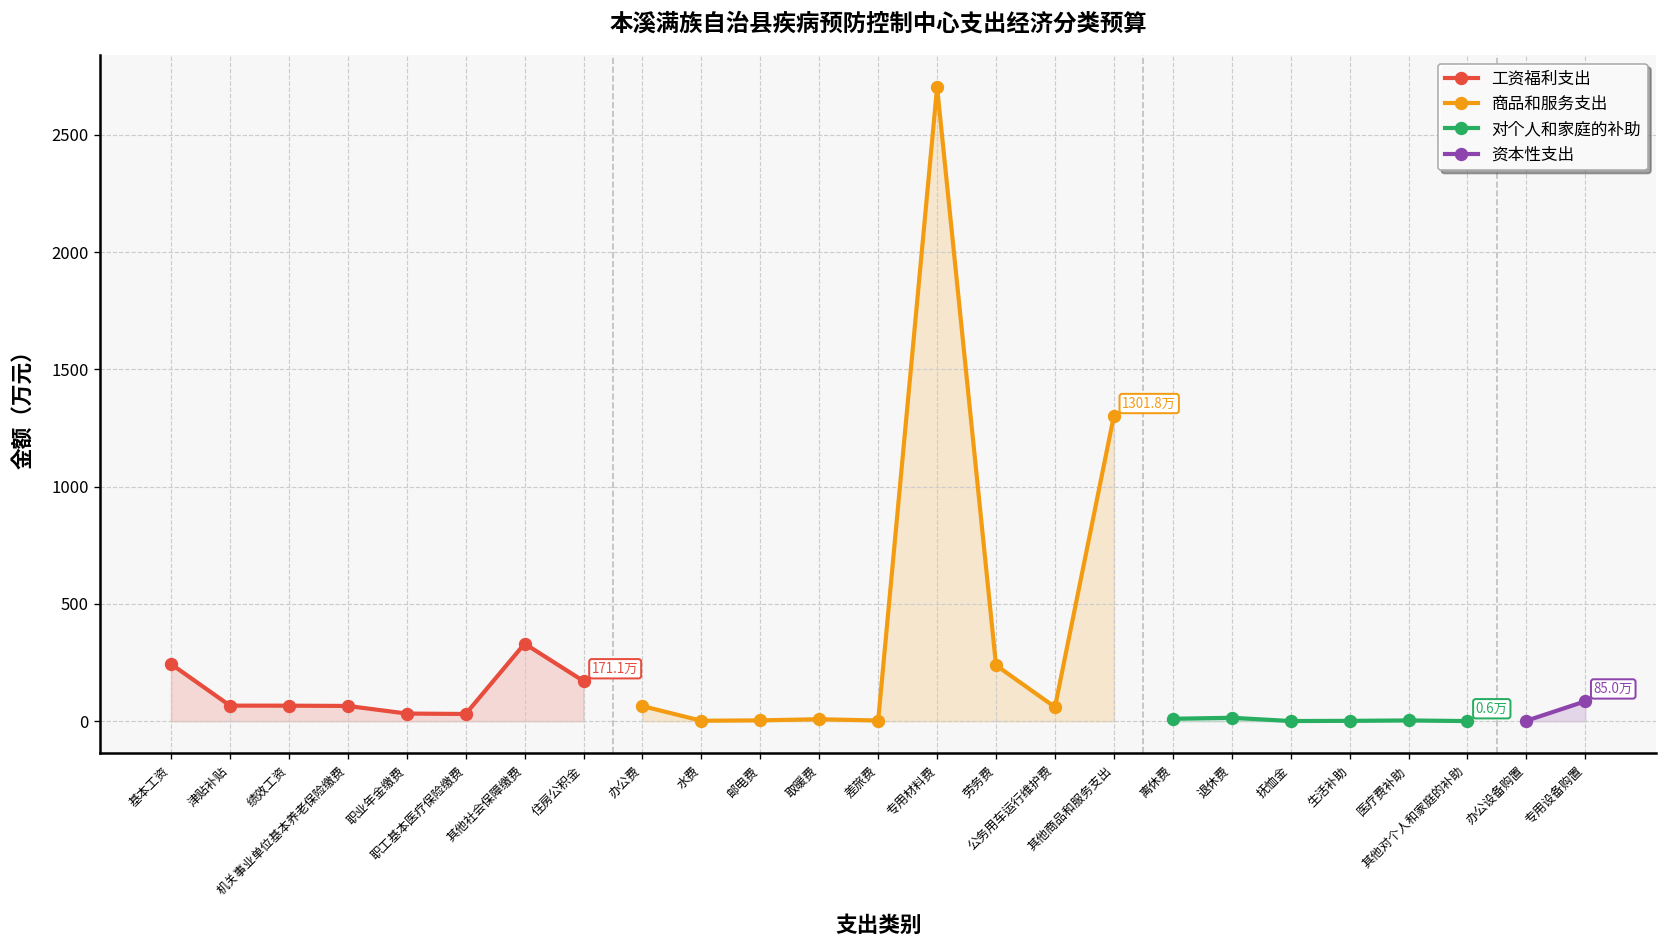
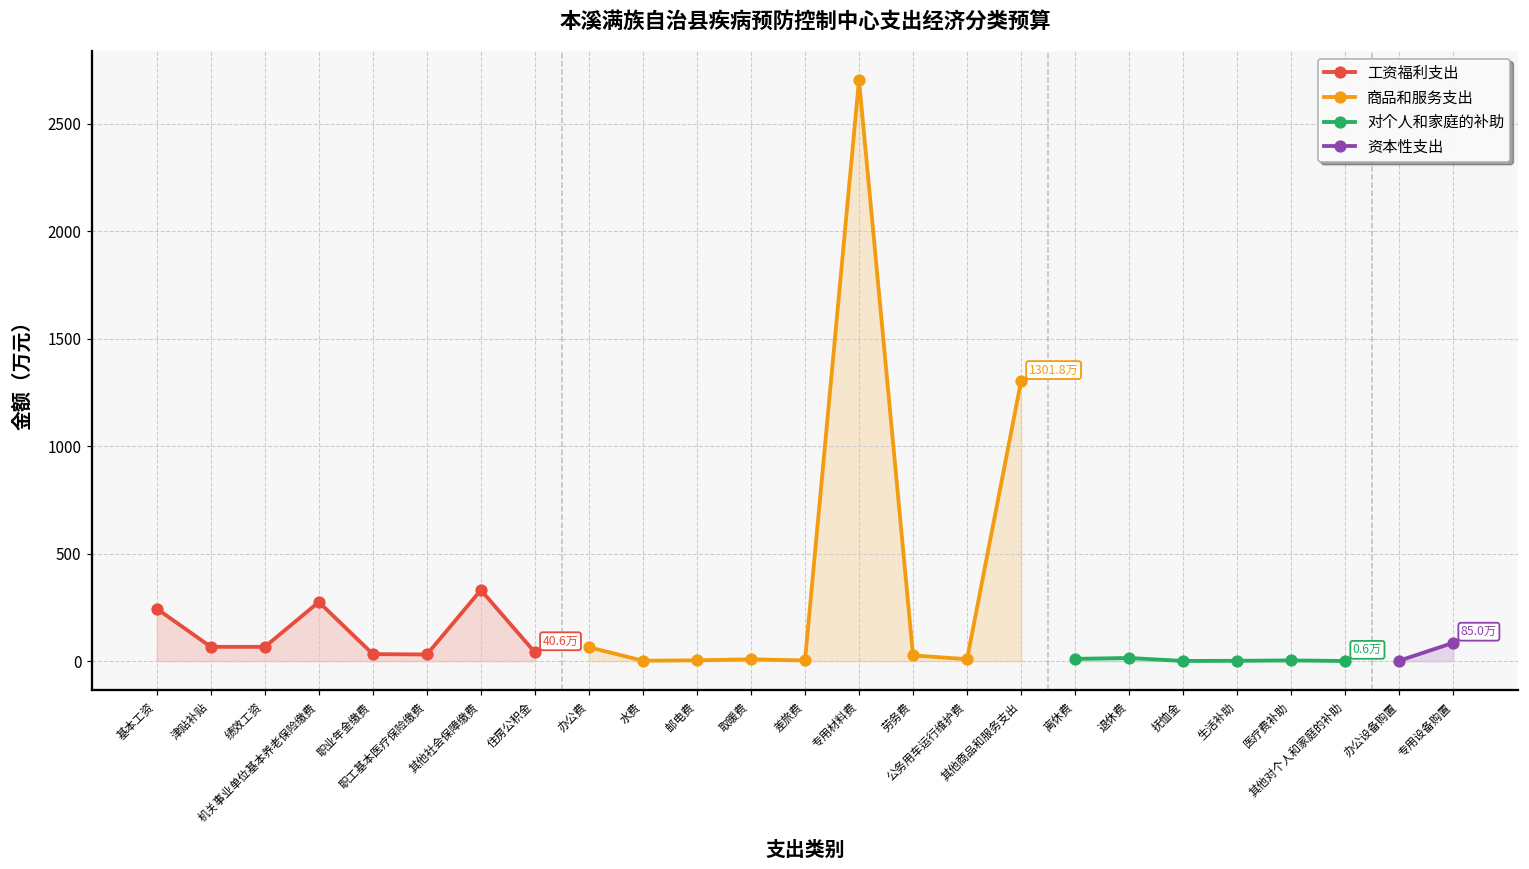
  {
    "工资福利支出": {
-     "机关事业单位基本养老保险缴费": "70",
-     "住房公积金": "171.1万"
+     "机关事业单位基本养老保险缴费": "280",
+     "住房公积金": "40.6万"
    },
    "商品和服务支出": {
      "办公费": "60",
      "水费": "0",
      "邮电费": "0",
      "取暖费": "10",
      "差旅费": "0",
      "专用材料费": "2700",
-     "劳务费": "240",
-     "公务用车运行维护费": "60"
+     "劳务费": "30",
+     "公务用车运行维护费": "10"
    },
    "对个人和家庭的补助": {
      "离休费": "10",
      "退休费": "10",
      "抚恤金": "0",
      "生活补助": "0",
      "医疗费补助": "0"
    },
    "资本性支出": {
      "办公设备购置": "0"
    }
  }
